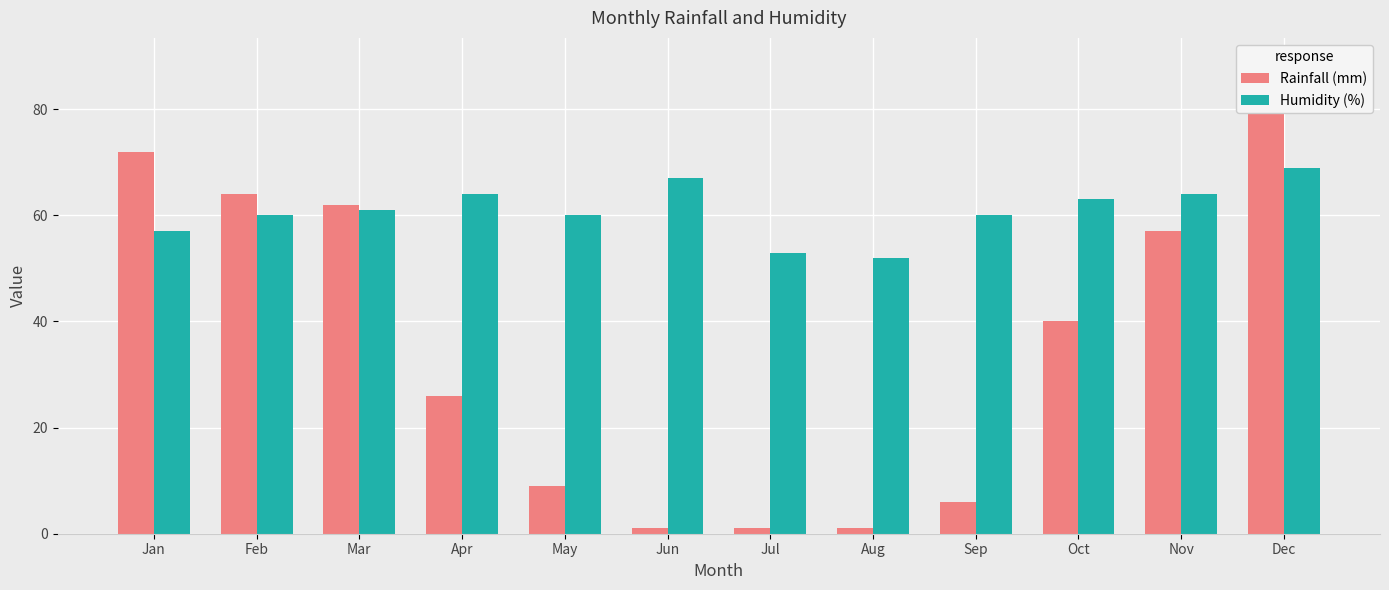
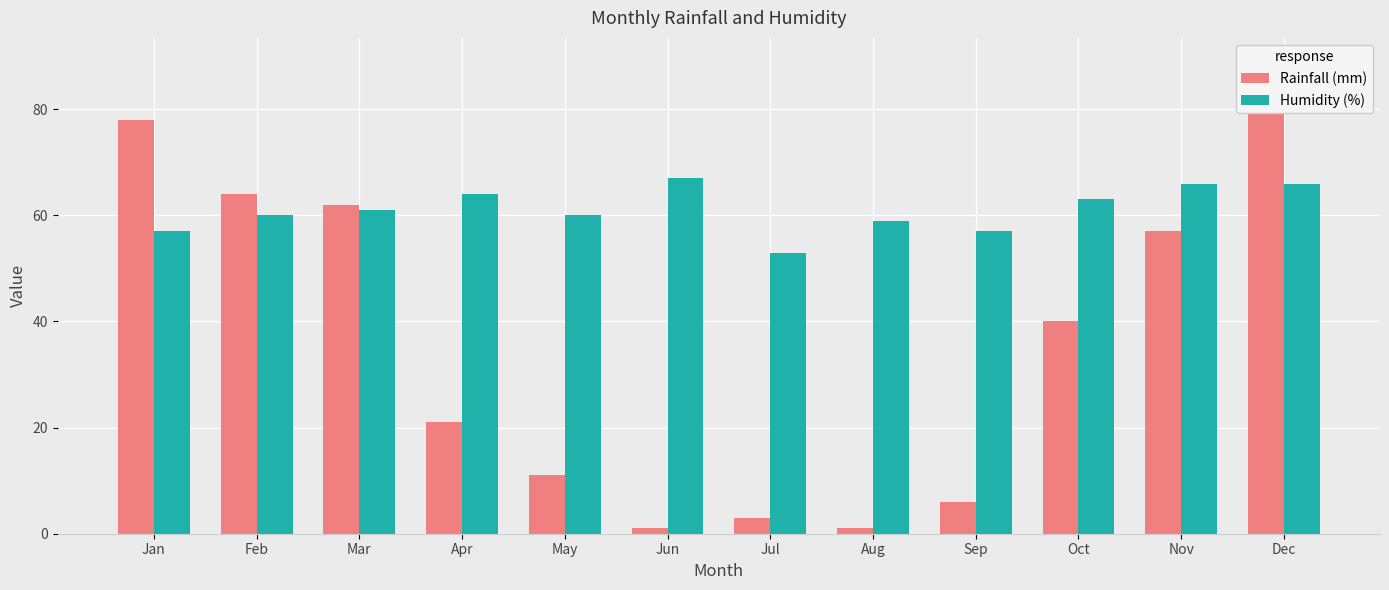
  {
    "Rainfall (mm)": {
-     "Jan": 72,
+     "Jan": 78,
      "Feb": 64,
      "Mar": 62,
-     "Apr": 26,
-     "May": 9,
+     "Apr": 21,
+     "May": 11,
      "Jun": 1,
-     "Jul": 1,
+     "Jul": 3,
      "Aug": 1,
      "Sep": 6,
      "Oct": 40,
      "Nov": 57
    },
    "Humidity (%)": {
      "Jan": 57,
      "Feb": 60,
      "Mar": 61,
      "Apr": 64,
      "May": 60,
      "Jun": 67,
      "Jul": 53,
-     "Aug": 52,
-     "Sep": 60,
+     "Aug": 59,
+     "Sep": 57,
      "Oct": 63,
-     "Nov": 64,
-     "Dec": 69
+     "Nov": 66,
+     "Dec": 66
    }
  }
